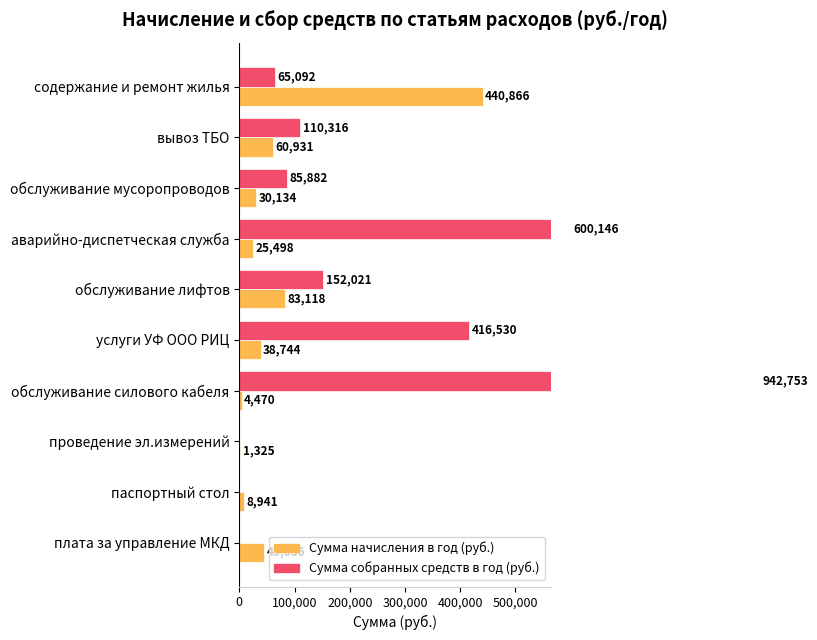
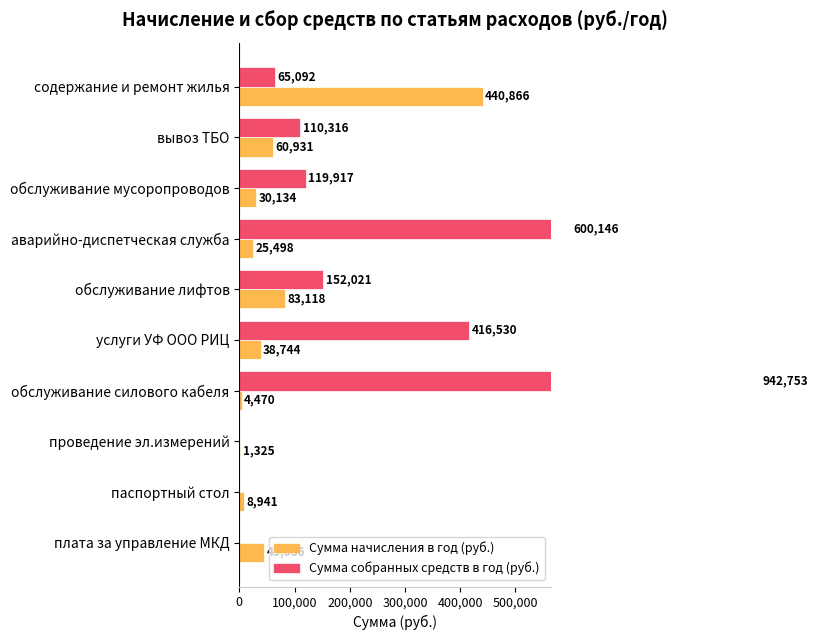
  {
    "Сумма начисления в год (руб.)": {
      "содержание и ремонт жилья": "440,866",
      "вывоз ТБО": "60,931",
      "обслуживание мусоропроводов": "30,134",
      "аварийно-диспетческая служба": "25,498",
      "обслуживание лифтов": "83,118",
      "услуги УФ ООО РИЦ": "38,744",
      "обслуживание силового кабеля": "4,470",
      "проведение эл.измерений": "1,325",
      "паспортный стол": "8,941"
    },
    "Сумма собранных средств в год (руб.)": {
      "содержание и ремонт жилья": "65,092",
      "вывоз ТБО": "110,316",
-     "обслуживание мусоропроводов": "85,882",
+     "обслуживание мусоропроводов": "119,917",
      "обслуживание лифтов": "152,021",
      "услуги УФ ООО РИЦ": "416,530"
    }
  }
